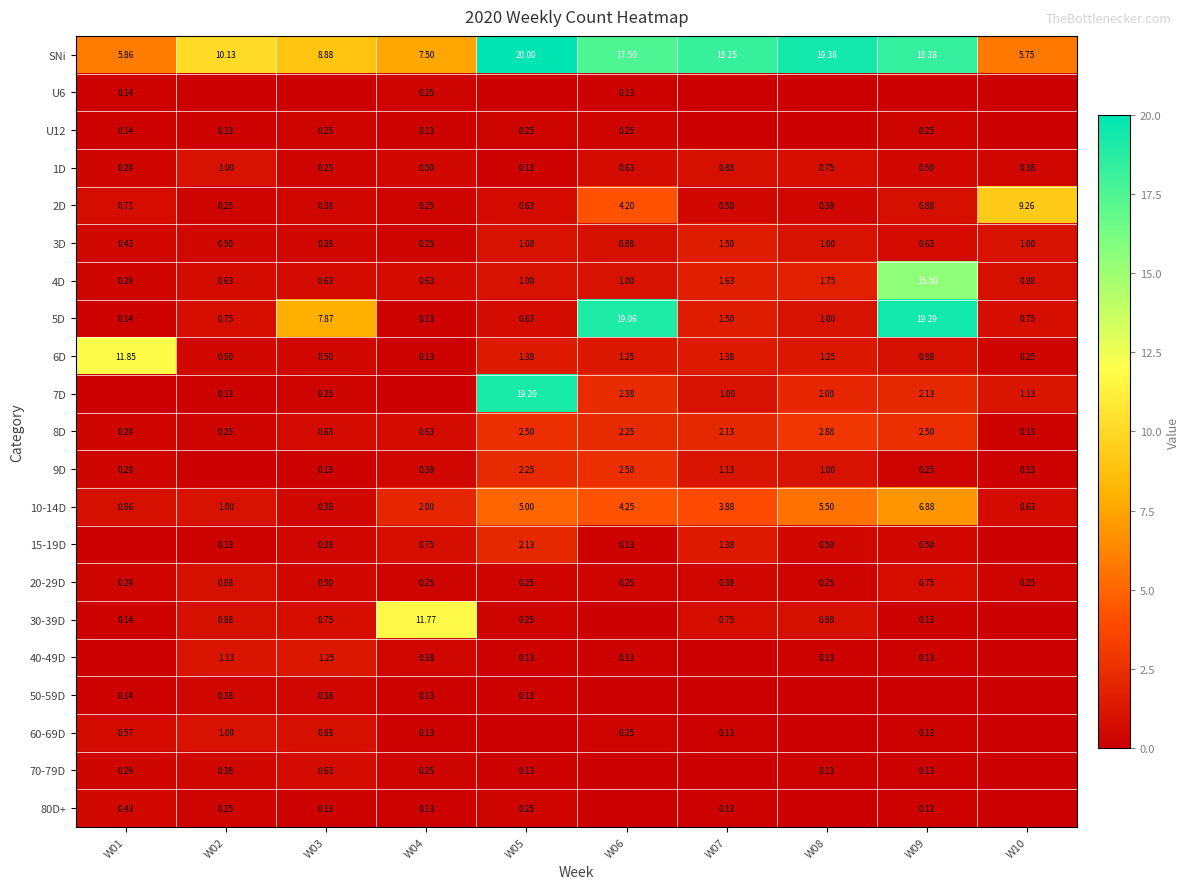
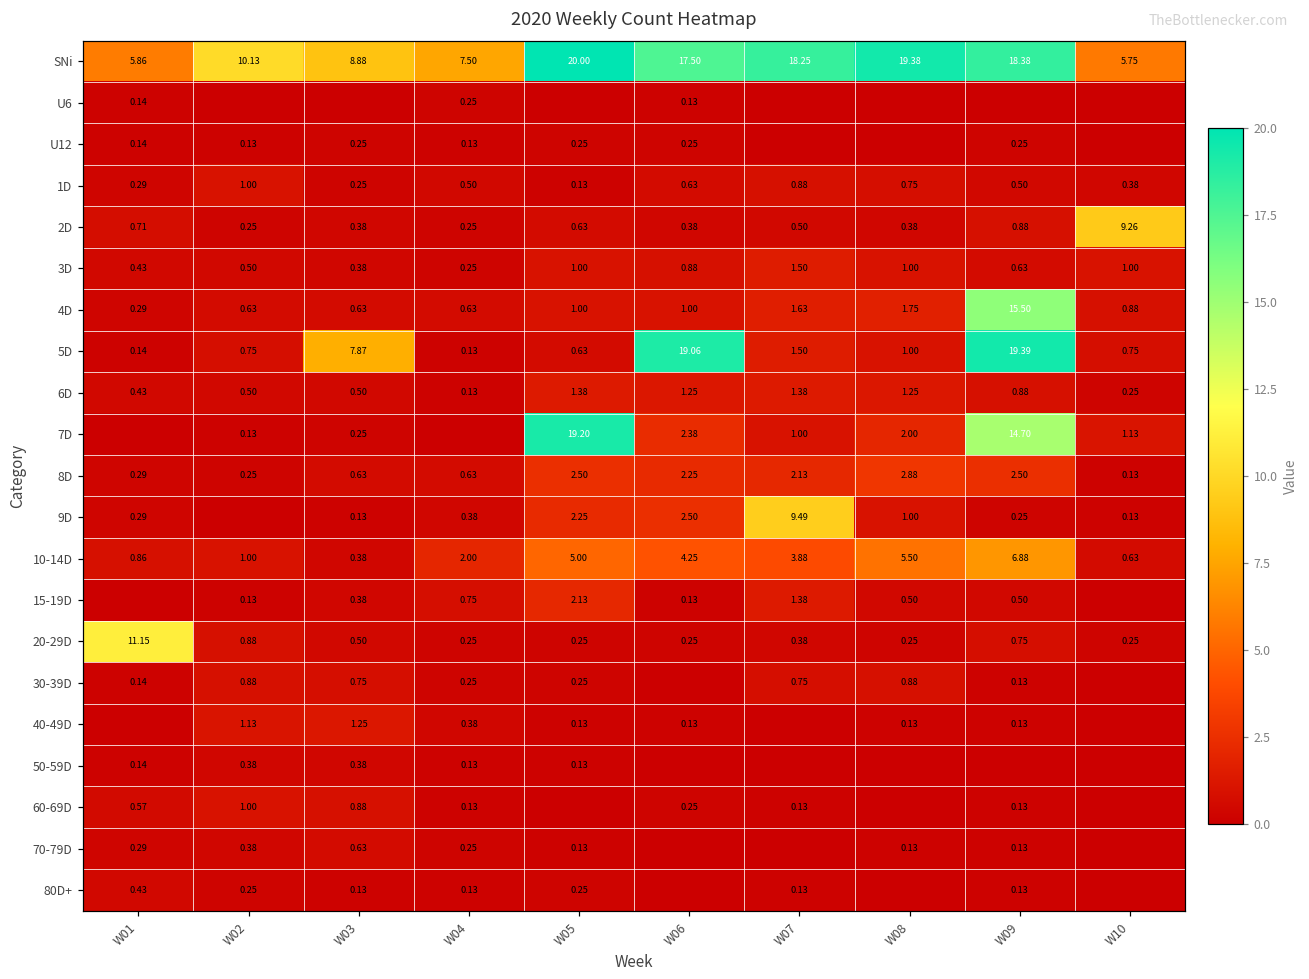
  {
    "SNi": {
      "W01": 5.86,
      "W02": 10.13,
      "W03": 8.88,
      "W04": 7.50,
      "W05": 20.00,
      "W06": 17.50,
      "W07": 18.25,
      "W08": 19.38,
      "W09": 18.38,
      "W10": 5.75
    },
    "U6": {
      "W01": 0.14,
      "W04": 0.25,
      "W06": 0.13
    },
    "U12": {
      "W01": 0.14,
      "W02": 0.13,
      "W03": 0.25,
      "W04": 0.13,
      "W05": 0.25,
      "W06": 0.25,
      "W09": 0.25
    },
    "1D": {
      "W01": 0.29,
      "W02": 1.00,
      "W03": 0.25,
      "W04": 0.50,
      "W05": 0.13,
      "W06": 0.63,
      "W07": 0.88,
      "W08": 0.75,
      "W09": 0.50,
      "W10": 0.38
    },
    "2D": {
      "W01": 0.71,
      "W02": 0.25,
      "W03": 0.38,
      "W04": 0.25,
      "W05": 0.63,
-     "W06": 4.20,
+     "W06": 0.38,
      "W07": 0.50,
      "W08": 0.38,
      "W09": 0.88,
      "W10": 9.26
    },
    "3D": {
      "W01": 0.43,
      "W02": 0.50,
      "W03": 0.38,
      "W04": 0.25,
      "W05": 1.00,
      "W06": 0.88,
      "W07": 1.50,
      "W08": 1.00,
      "W09": 0.63,
      "W10": 1.00
    },
    "4D": {
      "W01": 0.29,
      "W02": 0.63,
      "W03": 0.63,
      "W04": 0.63,
      "W05": 1.00,
      "W06": 1.00,
      "W07": 1.63,
      "W08": 1.75,
      "W09": 15.50,
      "W10": 0.88
    },
    "5D": {
      "W01": 0.14,
      "W02": 0.75,
      "W03": 7.87,
      "W04": 0.13,
      "W05": 0.63,
      "W06": 19.06,
      "W07": 1.50,
      "W08": 1.00,
      "W09": 19.39,
      "W10": 0.75
    },
    "6D": {
-     "W01": 11.85,
+     "W01": 0.43,
      "W02": 0.50,
      "W03": 0.50,
      "W04": 0.13,
      "W05": 1.38,
      "W06": 1.25,
      "W07": 1.38,
      "W08": 1.25,
      "W09": 0.88,
      "W10": 0.25
    },
    "7D": {
      "W02": 0.13,
      "W03": 0.25,
      "W05": 19.20,
      "W06": 2.38,
      "W07": 1.00,
      "W08": 2.00,
-     "W09": 2.13,
+     "W09": 14.70,
      "W10": 1.13
    },
    "8D": {
      "W01": 0.29,
      "W02": 0.25,
      "W03": 0.63,
      "W04": 0.63,
      "W05": 2.50,
      "W06": 2.25,
      "W07": 2.13,
      "W08": 2.88,
      "W09": 2.50,
      "W10": 0.13
    },
    "9D": {
      "W01": 0.29,
      "W03": 0.13,
      "W04": 0.38,
      "W05": 2.25,
      "W06": 2.50,
-     "W07": 1.13,
+     "W07": 9.49,
      "W08": 1.00,
      "W09": 0.25,
      "W10": 0.13
    },
    "10-14D": {
      "W01": 0.86,
      "W02": 1.00,
      "W03": 0.38,
      "W04": 2.00,
      "W05": 5.00,
      "W06": 4.25,
      "W07": 3.88,
      "W08": 5.50,
      "W09": 6.88,
      "W10": 0.63
    },
    "15-19D": {
      "W02": 0.13,
      "W03": 0.38,
      "W04": 0.75,
      "W05": 2.13,
      "W06": 0.13,
      "W07": 1.38,
      "W08": 0.50,
      "W09": 0.50
    },
    "20-29D": {
-     "W01": 0.29,
+     "W01": 11.15,
      "W02": 0.88,
      "W03": 0.50,
      "W04": 0.25,
      "W05": 0.25,
      "W06": 0.25,
      "W07": 0.38,
      "W08": 0.25,
      "W09": 0.75,
      "W10": 0.25
    },
    "30-39D": {
      "W01": 0.14,
      "W02": 0.88,
      "W03": 0.75,
-     "W04": 11.77,
+     "W04": 0.25,
      "W05": 0.25,
      "W07": 0.75,
      "W08": 0.88,
      "W09": 0.13
    },
    "40-49D": {
      "W02": 1.13,
      "W03": 1.25,
      "W04": 0.38,
      "W05": 0.13,
      "W06": 0.13,
      "W08": 0.13,
      "W09": 0.13
    },
    "50-59D": {
      "W01": 0.14,
      "W02": 0.38,
      "W03": 0.38,
      "W04": 0.13,
      "W05": 0.13
    },
    "60-69D": {
      "W01": 0.57,
      "W02": 1.00,
      "W03": 0.88,
      "W04": 0.13,
      "W06": 0.25,
      "W07": 0.13,
      "W09": 0.13
    },
    "70-79D": {
      "W01": 0.29,
      "W02": 0.38,
      "W03": 0.63,
      "W04": 0.25,
      "W05": 0.13,
      "W08": 0.13,
      "W09": 0.13
    },
    "80D+": {
      "W01": 0.43,
      "W02": 0.25,
      "W03": 0.13,
      "W04": 0.13,
      "W05": 0.25,
      "W07": 0.13,
      "W09": 0.13
    }
  }
